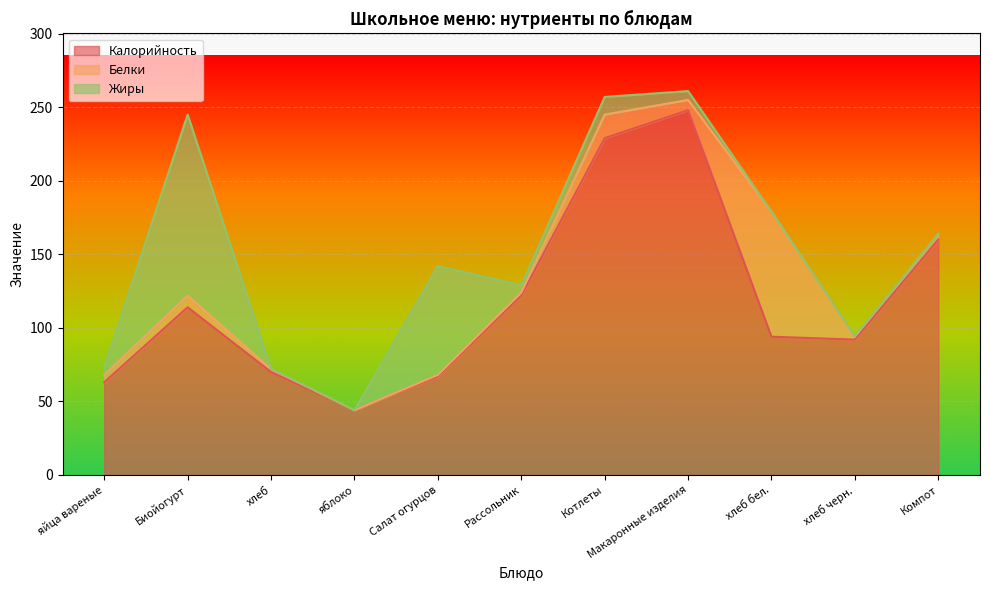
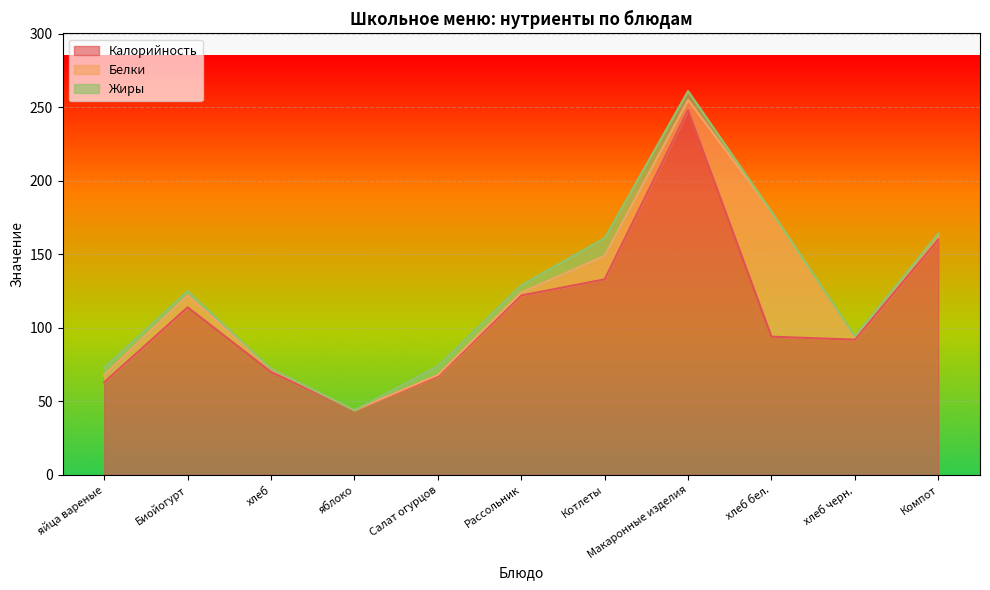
  {
    "Калорийность": {
      "яйца вареные": 63,
      "Биойогурт": 114,
      "хлеб": 70,
      "Рассольник": 122,
-     "Котлеты": 229,
+     "Котлеты": 133,
      "Макаронные изделия": 248,
      "хлеб бел.": 94,
      "хлеб черн.": 92,
      "Компот": 160
    },
    "Белки": {
      "яйца вареные": 5,
      "Биойогурт": 8,
      "Рассольник": 2,
      "Котлеты": 16,
      "Макаронные изделия": 7
    },
    "Жиры": {
      "яйца вареные": 5,
-     "Биойогурт": 123,
-     "Салат огурцов": 74,
+     "Биойогурт": 3,
+     "Салат огурцов": 6,
      "Рассольник": 5,
      "Котлеты": 12,
      "Макаронные изделия": 6
    }
  }
